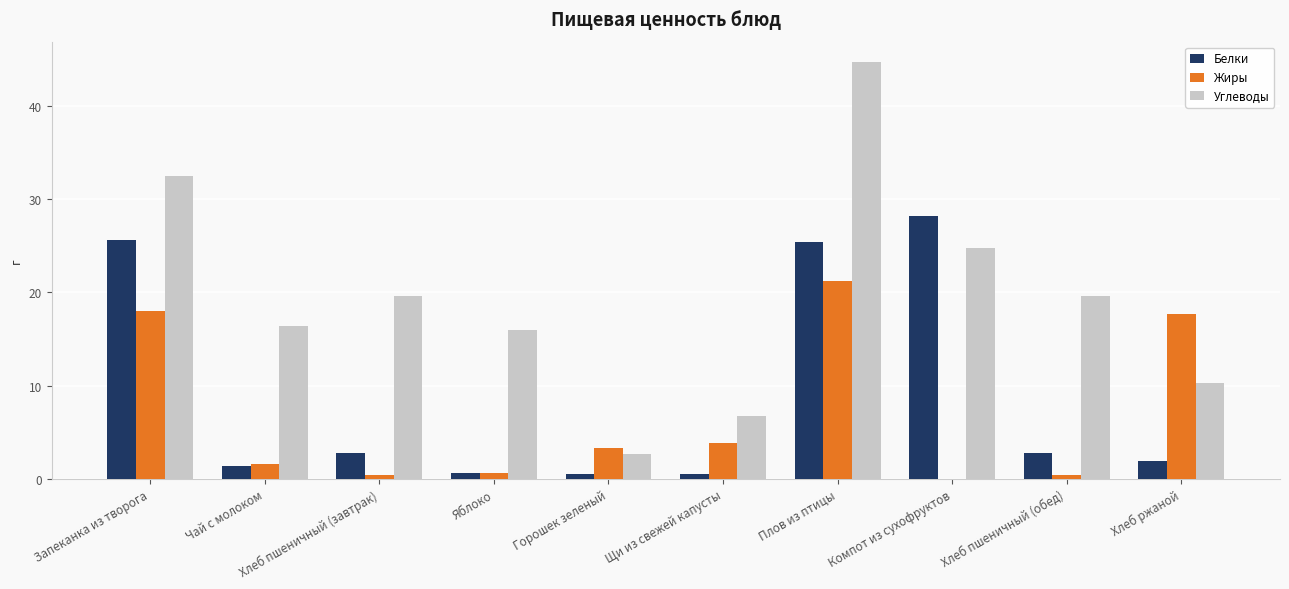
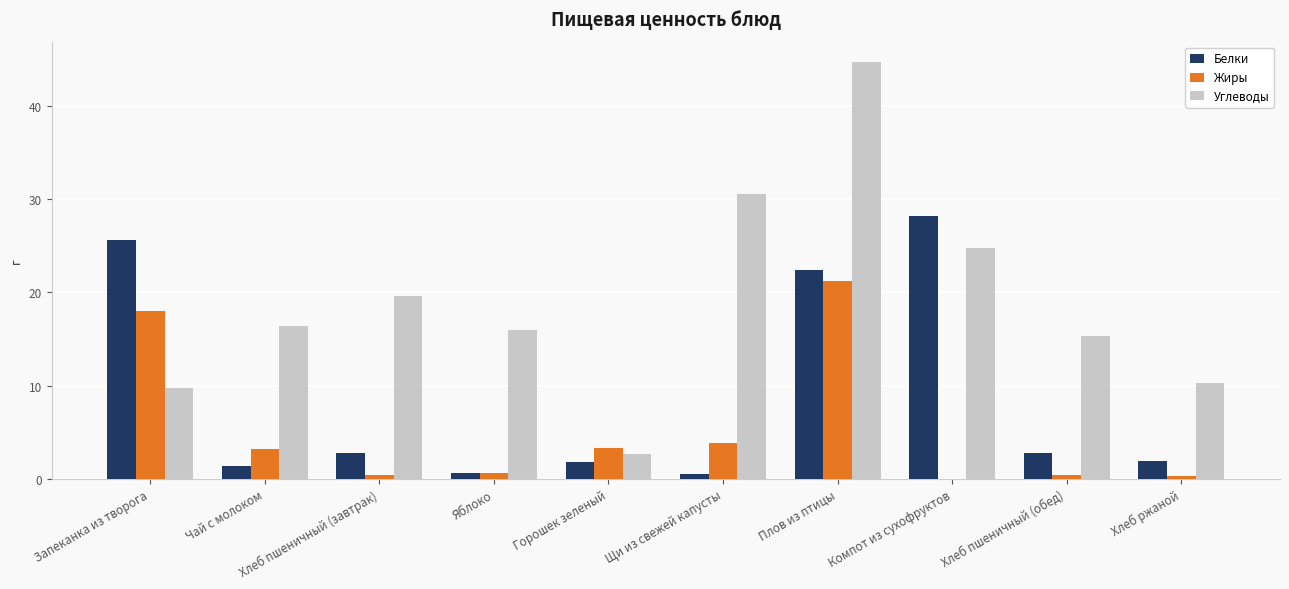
  {
    "Белки": {
      "Запеканка из творога": 26,
      "Чай с молоком": 1,
      "Хлеб пшеничный (завтрак)": 3,
      "Яблоко": 1,
-     "Горошек зеленый": 1,
+     "Горошек зеленый": 2,
      "Щи из свежей капусты": 1,
-     "Плов из птицы": 25,
+     "Плов из птицы": 22,
      "Компот из сухофруктов": 28,
      "Хлеб пшеничный (обед)": 3,
      "Хлеб ржаной": 2
    },
    "Жиры": {
      "Запеканка из творога": 18,
-     "Чай с молоком": 2,
+     "Чай с молоком": 3,
      "Хлеб пшеничный (завтрак)": 0,
      "Яблоко": 1,
      "Горошек зеленый": 3,
      "Щи из свежей капусты": 4,
      "Плов из птицы": 21,
      "Компот из сухофруктов": 0,
      "Хлеб пшеничный (обед)": 0,
-     "Хлеб ржаной": 18
+     "Хлеб ржаной": 0
    },
    "Углеводы": {
-     "Запеканка из творога": 32,
+     "Запеканка из творога": 10,
      "Чай с молоком": 16,
      "Хлеб пшеничный (завтрак)": 20,
      "Яблоко": 16,
      "Горошек зеленый": 3,
-     "Щи из свежей капусты": 7,
+     "Щи из свежей капусты": 31,
      "Плов из птицы": 45,
      "Компот из сухофруктов": 25,
-     "Хлеб пшеничный (обед)": 20,
+     "Хлеб пшеничный (обед)": 15,
      "Хлеб ржаной": 10
    }
  }
